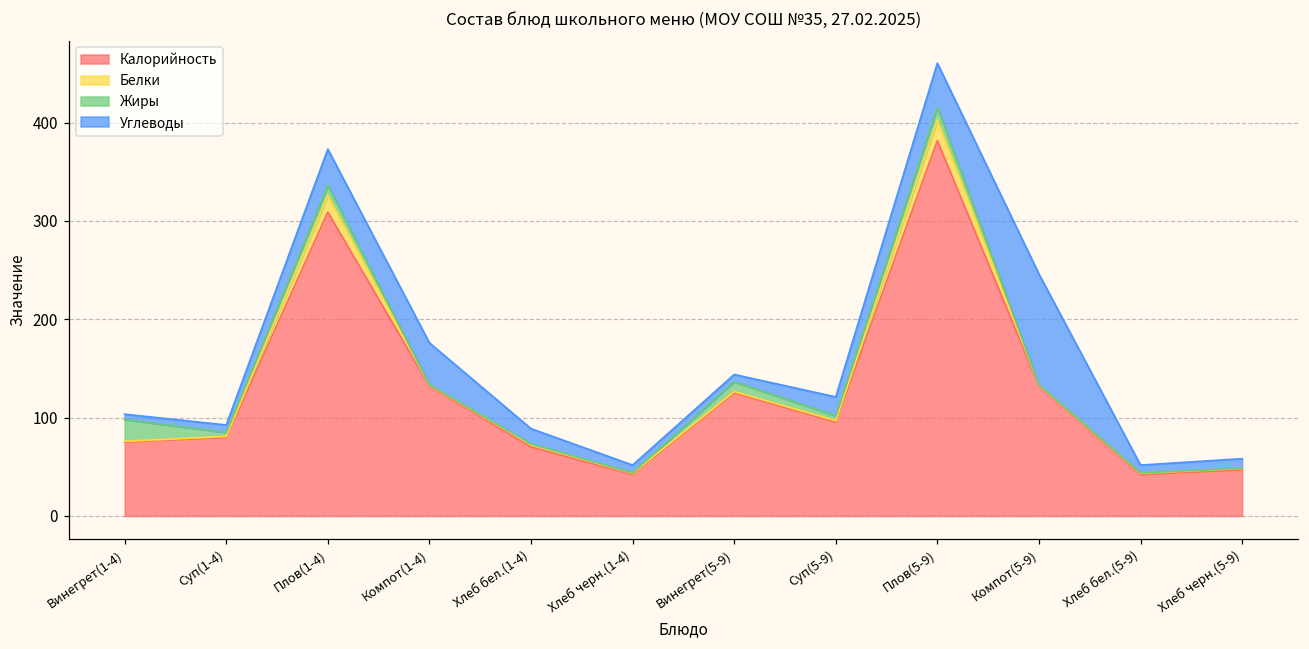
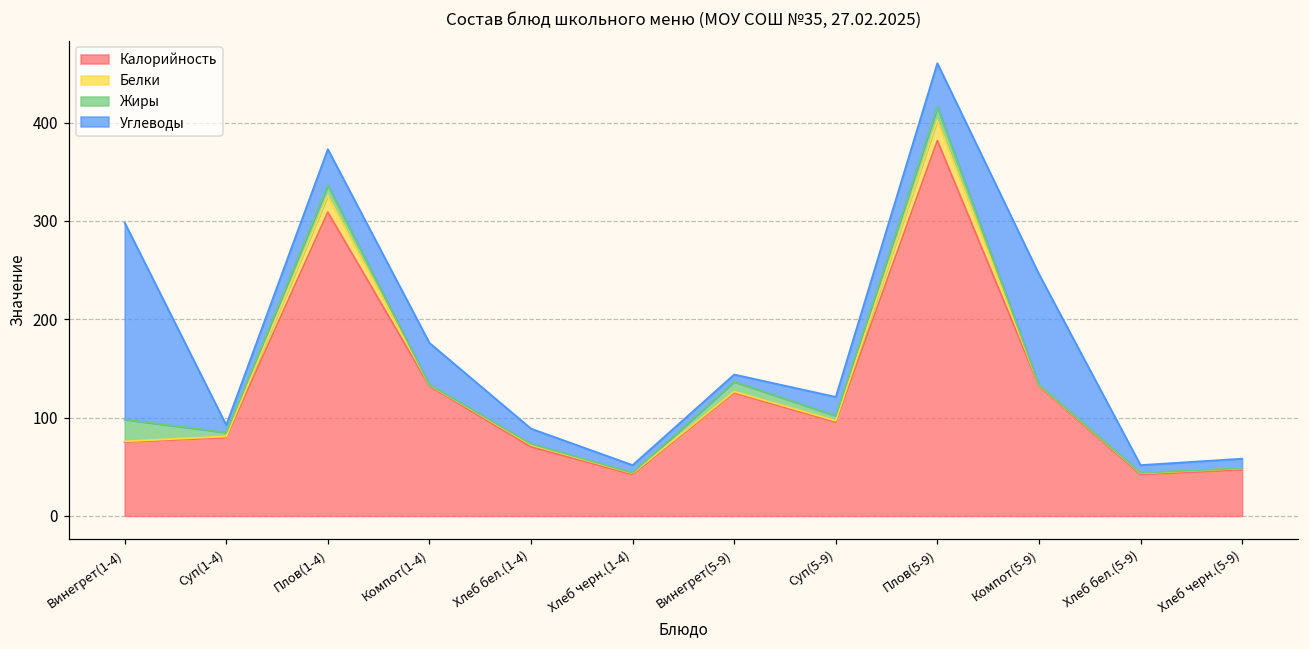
  {
    "Калорийность": {
      "Плов(1-4)": 310,
      "Плов(5-9)": 380
    },
    "Белки": {
      "Плов(1-4)": 20,
      "Плов(5-9)": 20
    },
    "Жиры": {
      "Винегрет(1-4)": 20,
      "Суп(1-4)": 0,
      "Плов(1-4)": 10,
      "Винегрет(5-9)": 10,
      "Суп(5-9)": 0,
      "Плов(5-9)": 10
    },
    "Углеводы": {
-     "Винегрет(1-4)": 10,
+     "Винегрет(1-4)": 200,
      "Суп(1-4)": 10,
      "Плов(1-4)": 40,
      "Компот(1-4)": 40,
      "Хлеб бел.(1-4)": 20,
      "Хлеб черн.(1-4)": 10,
      "Винегрет(5-9)": 10,
      "Суп(5-9)": 20,
      "Плов(5-9)": 40,
      "Компот(5-9)": 110,
      "Хлеб бел.(5-9)": 10,
      "Хлеб черн.(5-9)": 10
    }
  }
